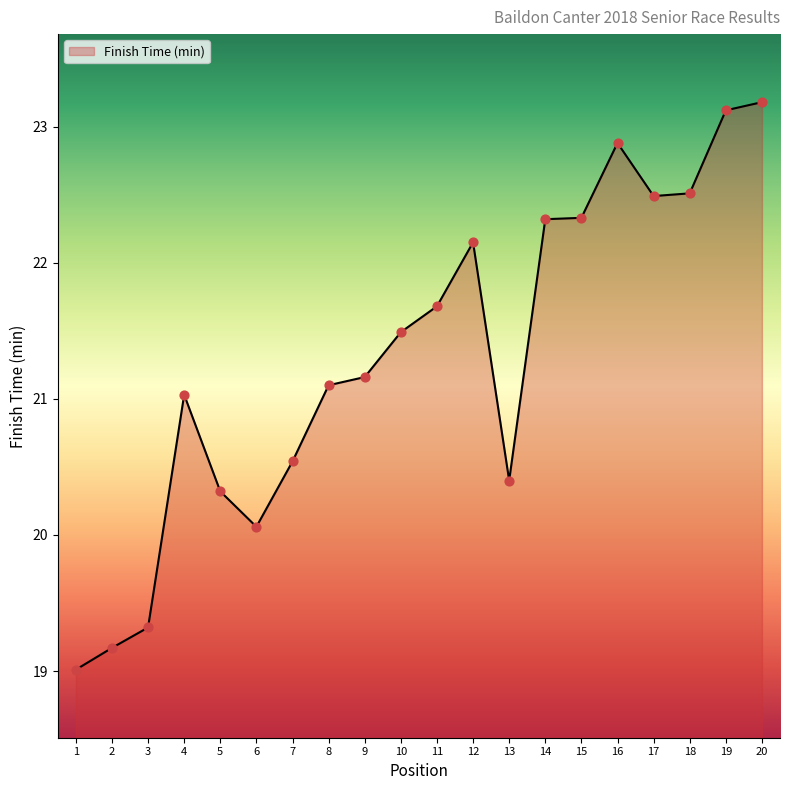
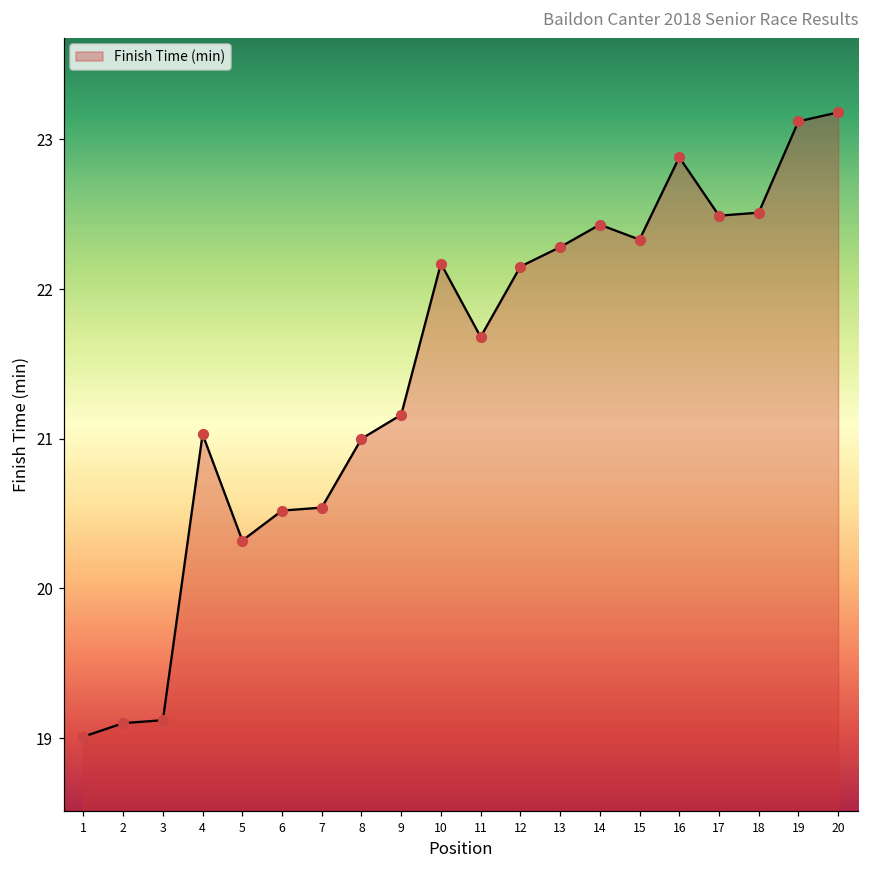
  {
    "1": 19.01,
-   "2": 19.17,
-   "3": 19.32,
+   "2": 19.10,
+   "3": 19.12,
    "4": 21.03,
    "5": 20.32,
-   "6": 20.06,
+   "6": 20.52,
    "7": 20.54,
-   "8": 21.1,
+   "8": 21.0,
    "9": 21.16,
-   "10": 21.49,
+   "10": 22.17,
    "11": 21.68,
    "12": 22.15,
-   "13": 20.40,
-   "14": 22.32,
+   "13": 22.28,
+   "14": 22.43,
    "15": 22.33,
    "16": 22.88,
    "17": 22.49,
    "18": 22.51,
    "19": 23.12,
    "20": 23.18
  }
